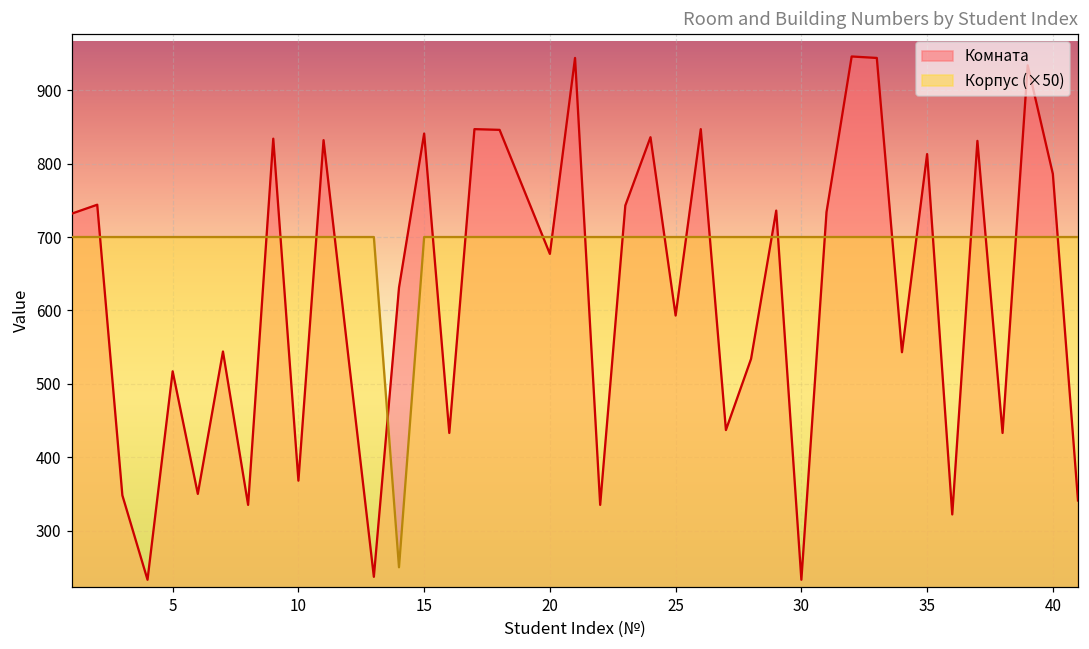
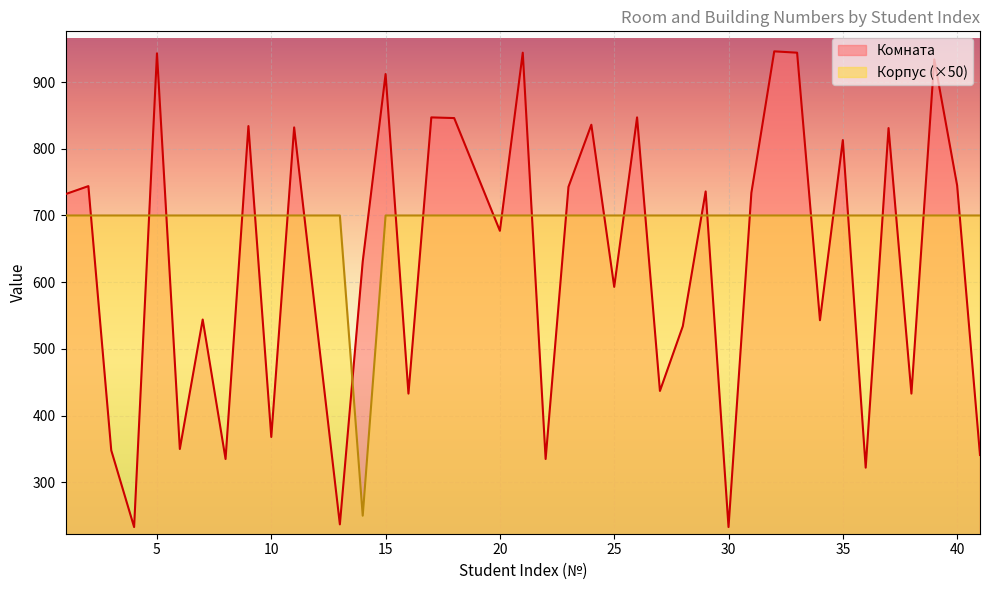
  {
    "Комната": {
-     "5": 520,
+     "5": 940,
      "10": 370,
-     "15": 840,
+     "15": 910,
      "20": 680,
      "25": 590,
      "30": 230,
      "35": 810,
-     "40": 790
+     "40": 750
    },
    "Корпус (×50)": {
      "5": 700,
      "10": 700,
      "15": 700,
      "20": 700,
      "25": 700,
      "30": 700,
      "35": 700,
      "40": 700
    }
  }
